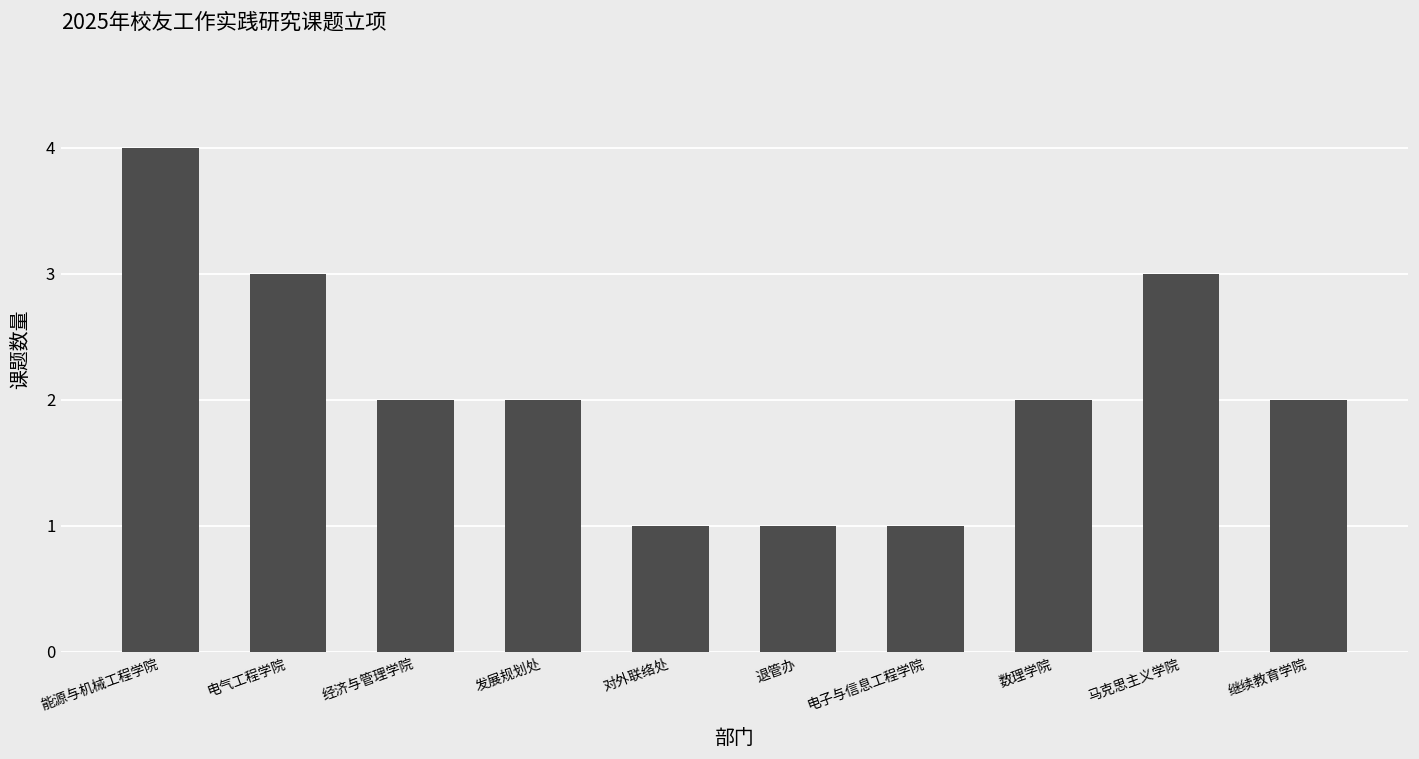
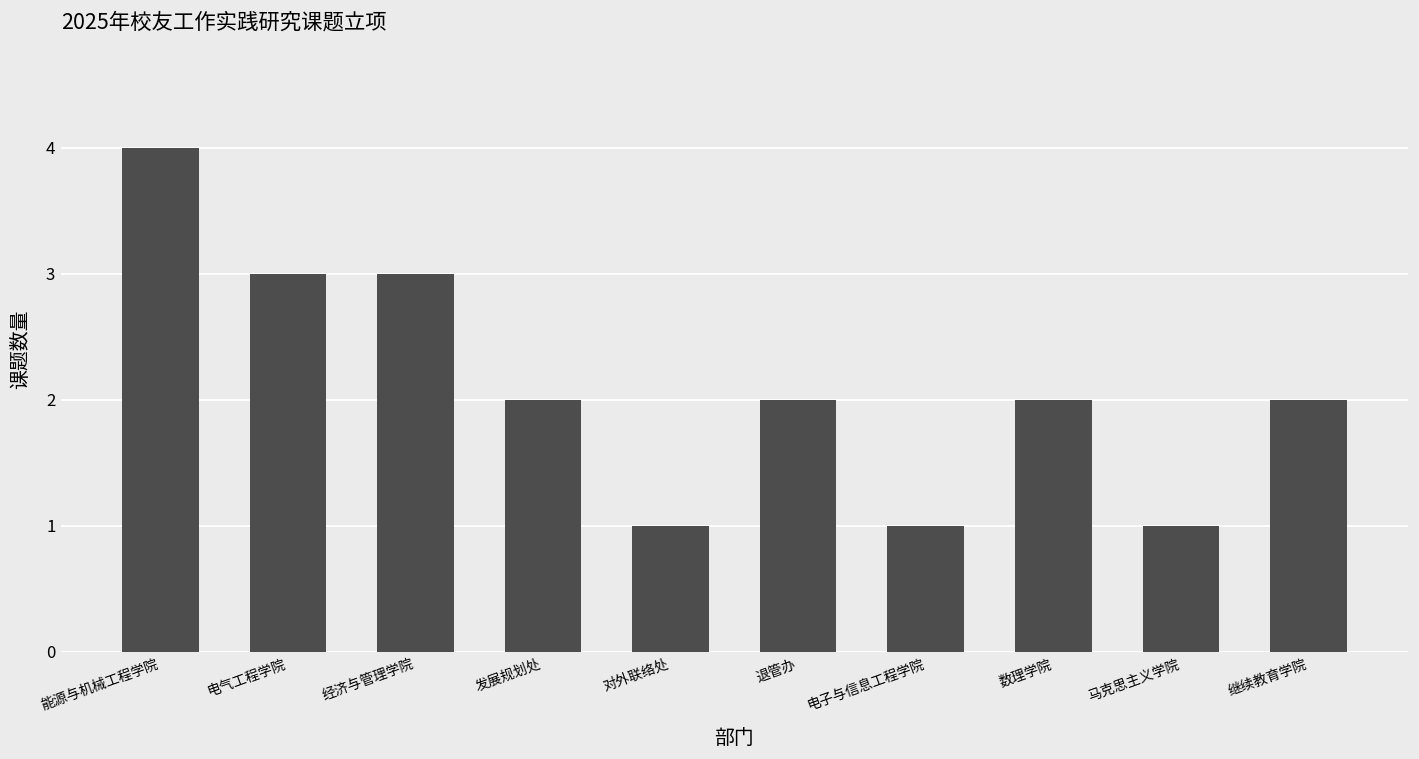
  {
    "能源与机械工程学院": 4,
    "电气工程学院": 3,
-   "经济与管理学院": 2,
+   "经济与管理学院": 3,
    "发展规划处": 2,
    "对外联络处": 1,
-   "退管办": 1,
+   "退管办": 2,
    "电子与信息工程学院": 1,
    "数理学院": 2,
-   "马克思主义学院": 3,
+   "马克思主义学院": 1,
    "继续教育学院": 2
  }
